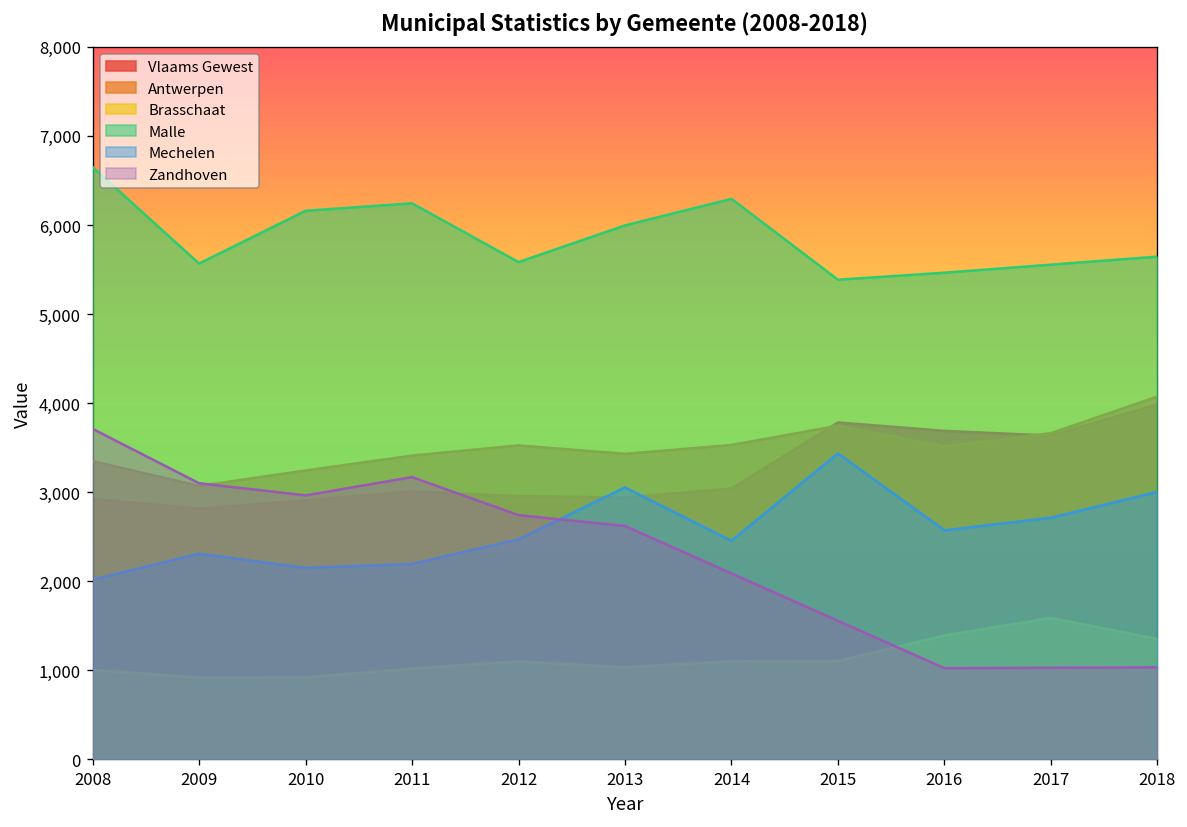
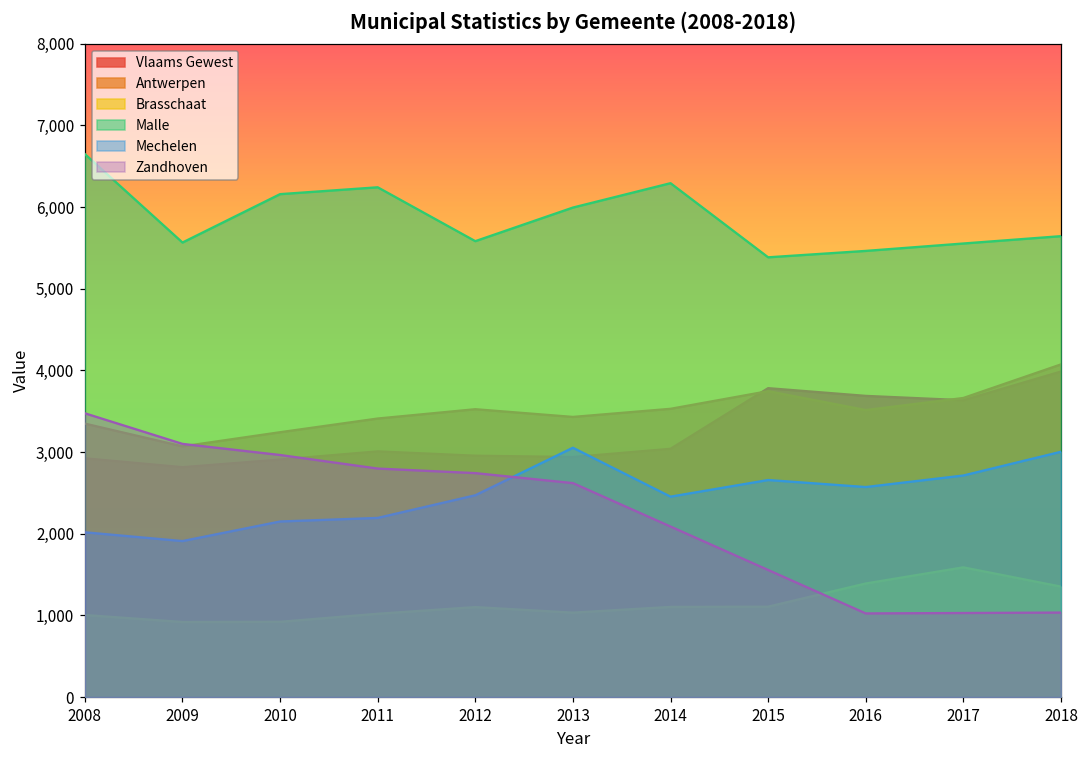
  {
    "Malle": {
      "2008": "6,700",
      "2009": "5,600",
      "2010": "6,200",
      "2011": "6,200",
      "2012": "5,600",
      "2013": "6,000",
      "2014": "6,300",
      "2015": "5,400",
      "2016": "5,500",
      "2017": "5,600",
      "2018": "5,600"
    },
    "Mechelen": {
      "2008": "2,000",
-     "2009": "2,300",
+     "2009": "1,900",
      "2010": "2,200",
      "2011": "2,200",
      "2012": "2,500",
      "2013": "3,100",
      "2014": "2,500",
-     "2015": "3,400",
+     "2015": "2,700",
      "2016": "2,600",
      "2017": "2,700",
      "2018": "3,000"
    },
    "Zandhoven": {
-     "2008": "3,700",
+     "2008": "3,500",
      "2010": "3,000",
-     "2011": "3,200",
+     "2011": "2,800",
      "2012": "2,700",
      "2013": "2,600",
      "2014": "2,100",
      "2015": "1,600",
      "2016": "1,000",
      "2017": "1,000",
      "2018": "1,000"
    }
  }
